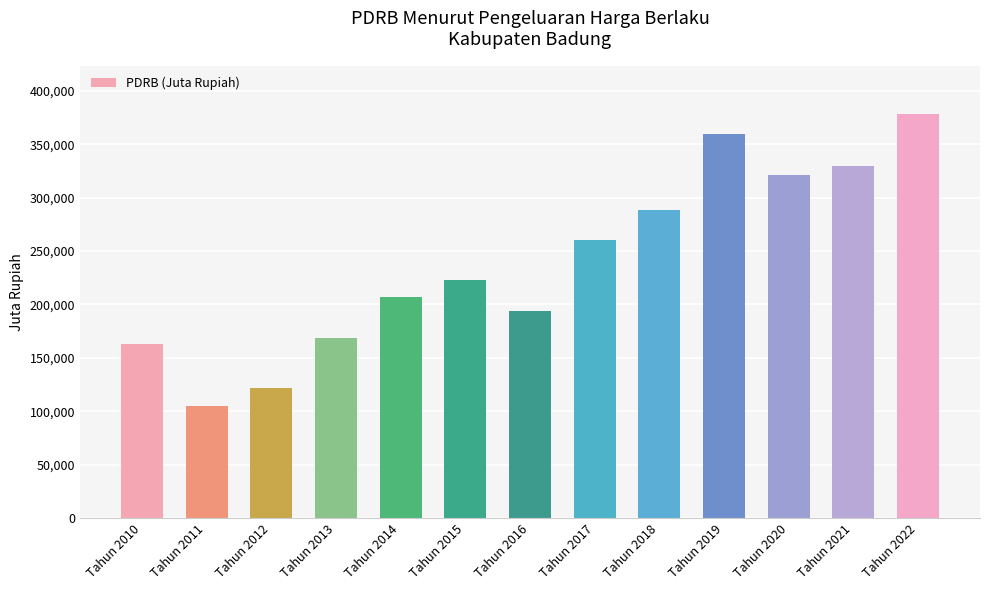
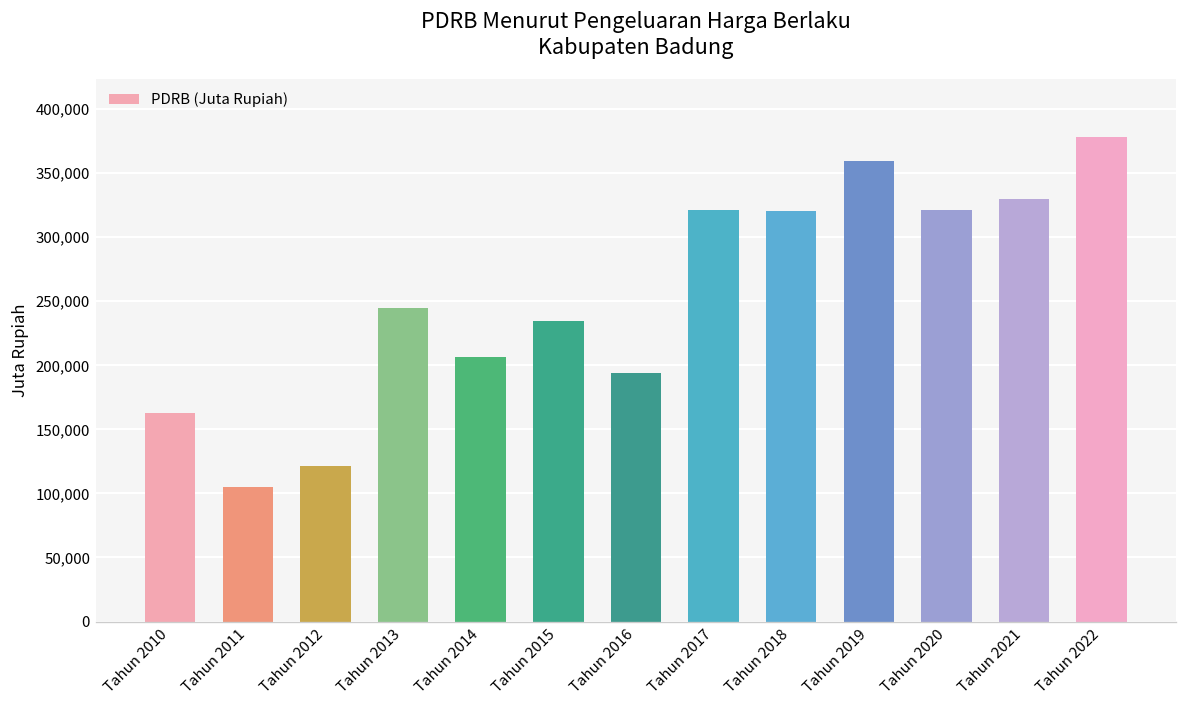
  {
    "Tahun 2010": "163,000",
    "Tahun 2011": "105,000",
    "Tahun 2012": "122,000",
-   "Tahun 2013": "169,000",
+   "Tahun 2013": "244,000",
    "Tahun 2014": "207,000",
-   "Tahun 2015": "223,000",
+   "Tahun 2015": "234,000",
    "Tahun 2016": "194,000",
-   "Tahun 2017": "260,000",
-   "Tahun 2018": "288,000",
+   "Tahun 2017": "322,000",
+   "Tahun 2018": "321,000",
    "Tahun 2019": "360,000",
    "Tahun 2020": "321,000",
    "Tahun 2021": "330,000",
    "Tahun 2022": "378,000"
  }
